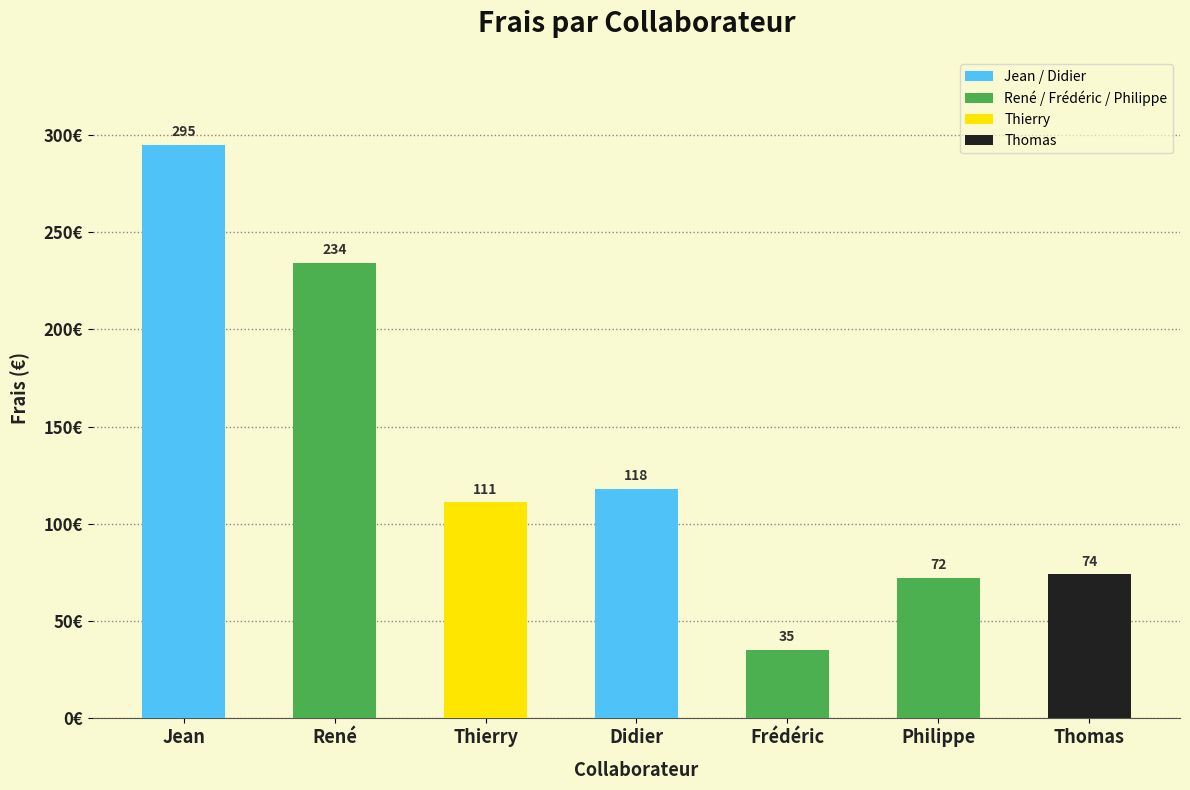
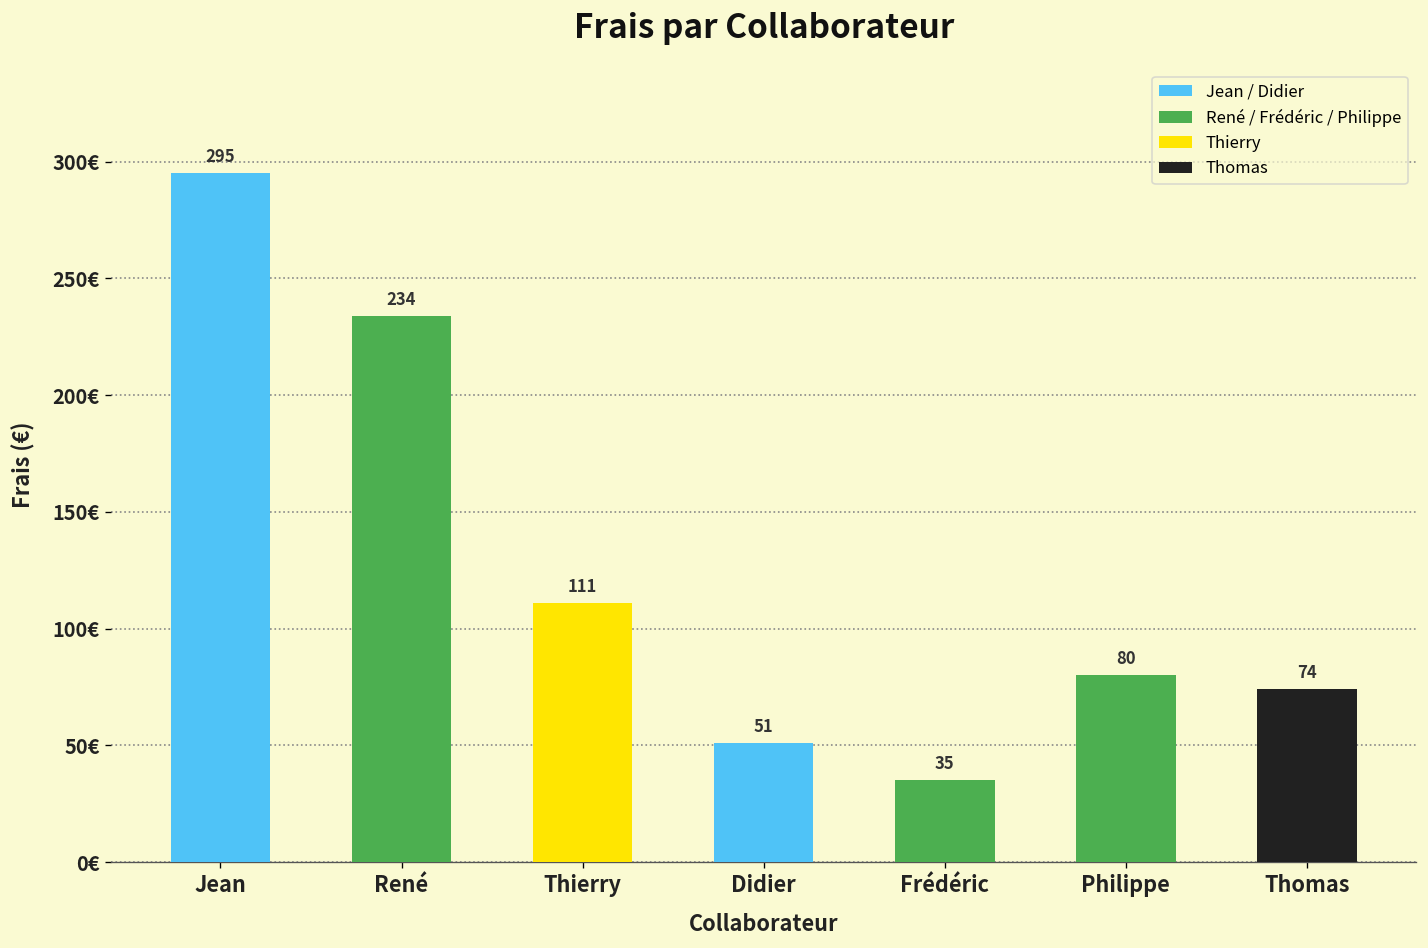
  {
    "Jean": 295,
    "René": 234,
    "Thierry": 111,
-   "Didier": 118,
+   "Didier": 51,
    "Frédéric": 35,
-   "Philippe": 72,
+   "Philippe": 80,
    "Thomas": 74
  }
